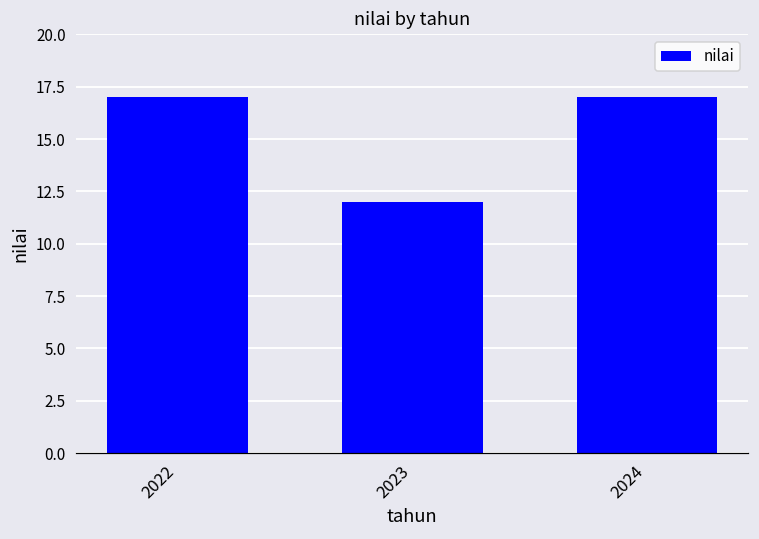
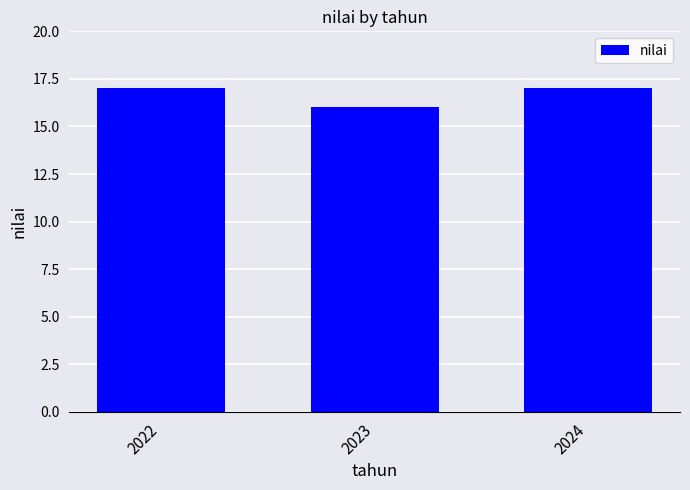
  {
    "2022": 17,
-   "2023": 12,
+   "2023": 16,
    "2024": 17
  }
